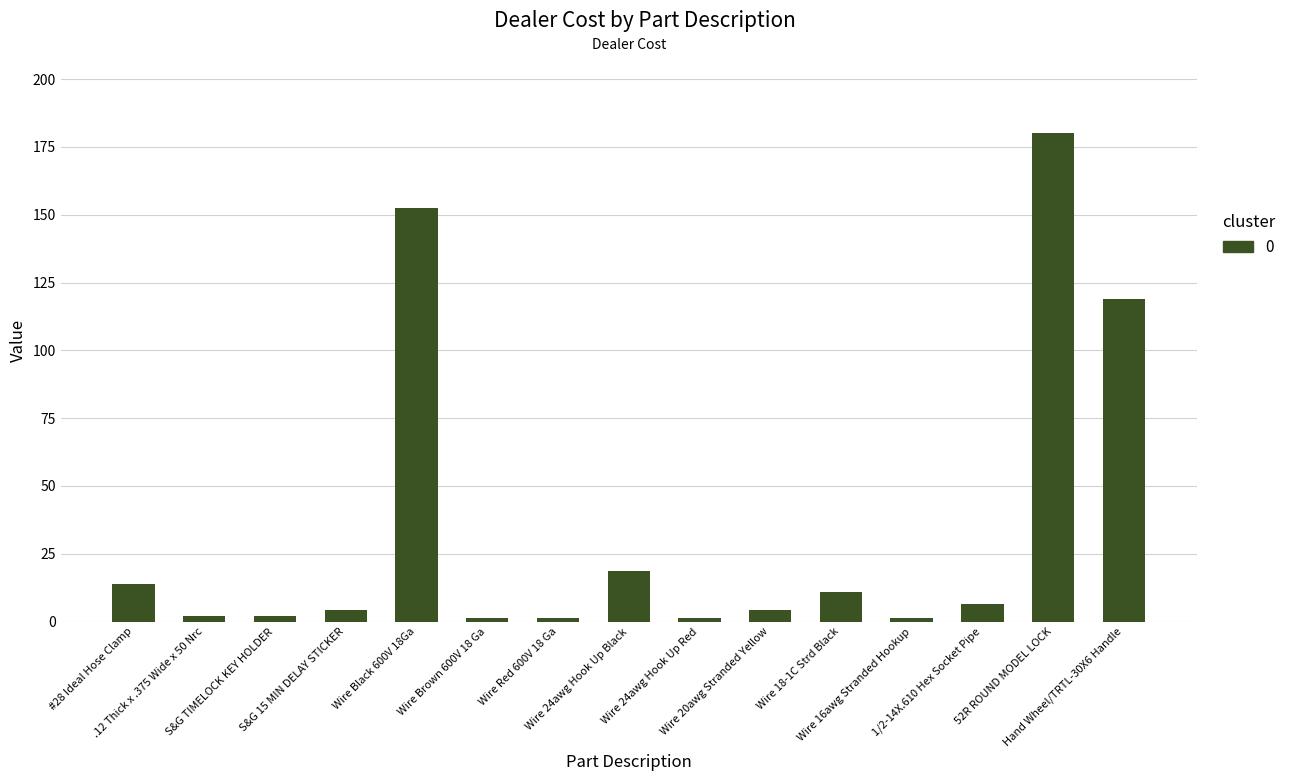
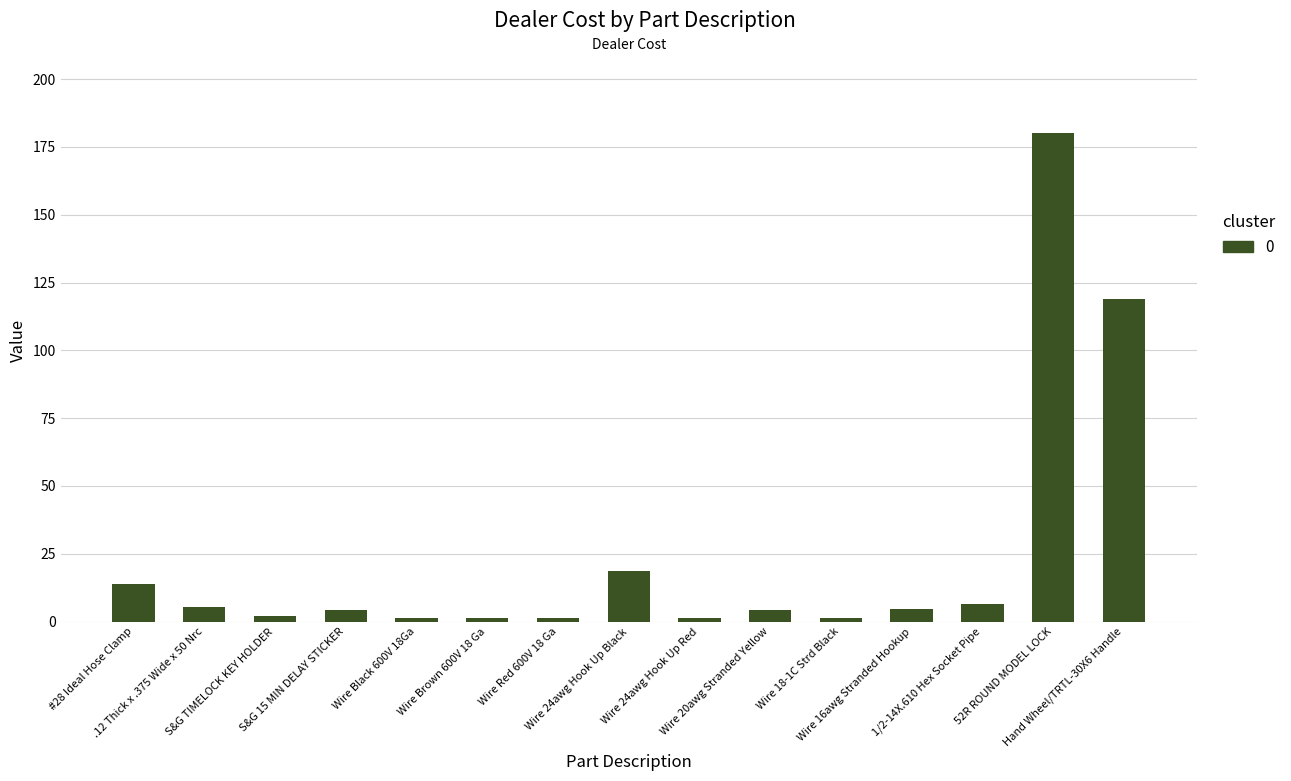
  {
    "#28 Ideal Hose Clamp": 14,
-   ".12 Thick x .375 Wide x 50 Nrc": 2,
+   ".12 Thick x .375 Wide x 50 Nrc": 5,
    "S&G TIMELOCK KEY HOLDER": 2,
    "S&G 15 MIN DELAY STICKER": 4,
-   "Wire Black 600V 18Ga": 152,
+   "Wire Black 600V 18Ga": 1,
    "Wire Brown 600V 18 Ga": 1,
    "Wire Red 600V 18 Ga": 1,
    "Wire 24awg Hook Up Black": 19,
    "Wire 24awg Hook Up Red": 1,
    "Wire 20awg Stranded Yellow": 4,
-   "Wire 18-1C Strd Black": 11,
-   "Wire 16awg Stranded Hookup": 1,
+   "Wire 18-1C Strd Black": 1,
+   "Wire 16awg Stranded Hookup": 5,
    "1/2-14X.610 Hex Socket Pipe": 7,
    "52R ROUND MODEL LOCK": 180,
    "Hand Wheel/TRTL-30X6 Handle": 119
  }
